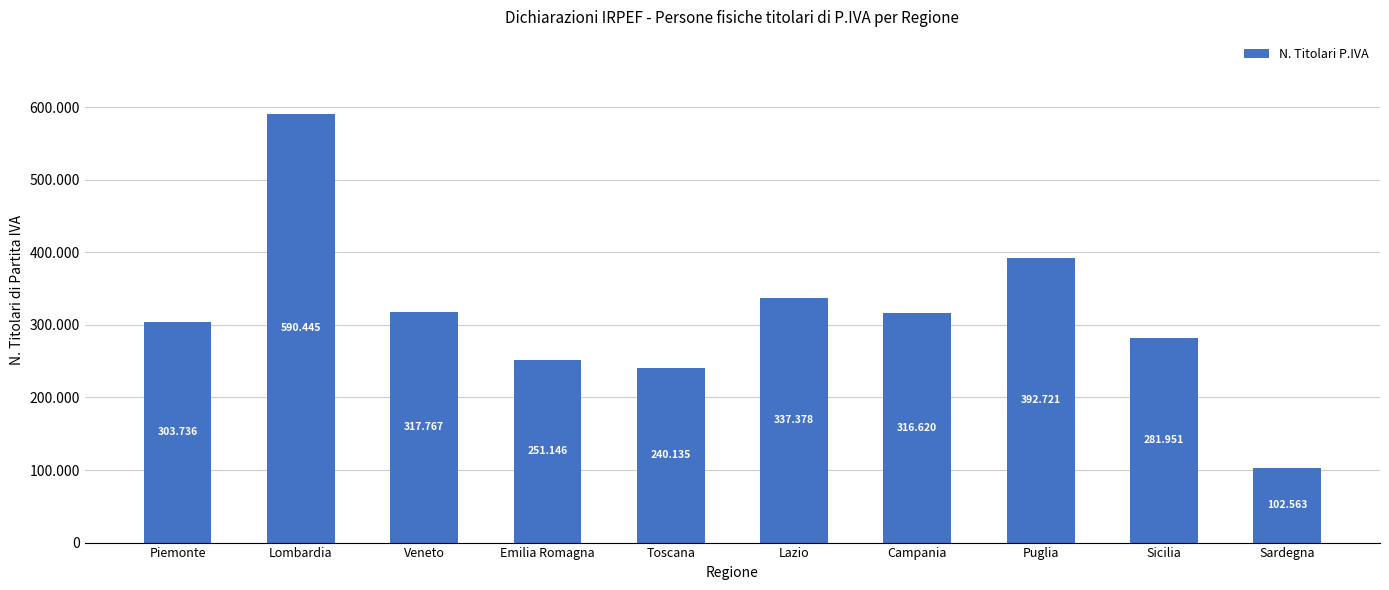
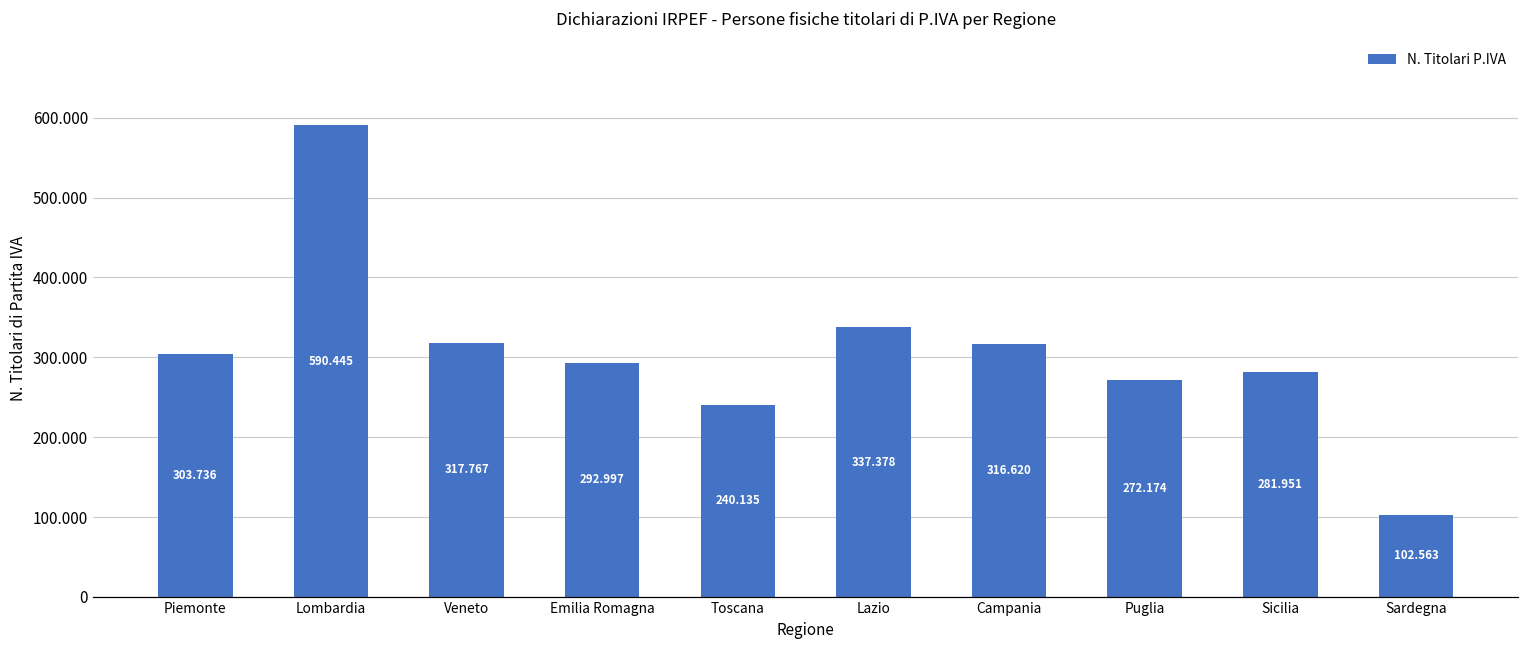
  {
-   "Emilia Romagna": 251.146,
-   "Puglia": 392.721
+   "Emilia Romagna": 292.997,
+   "Puglia": 272.174
  }
